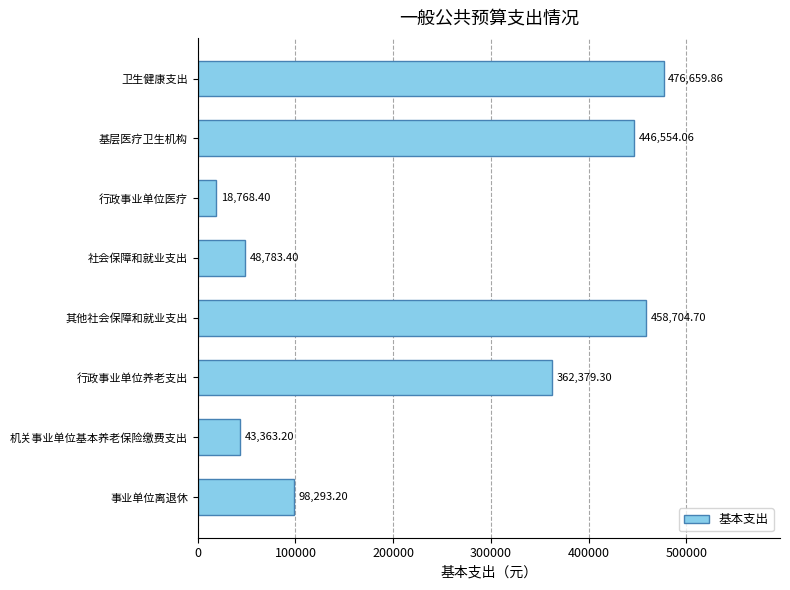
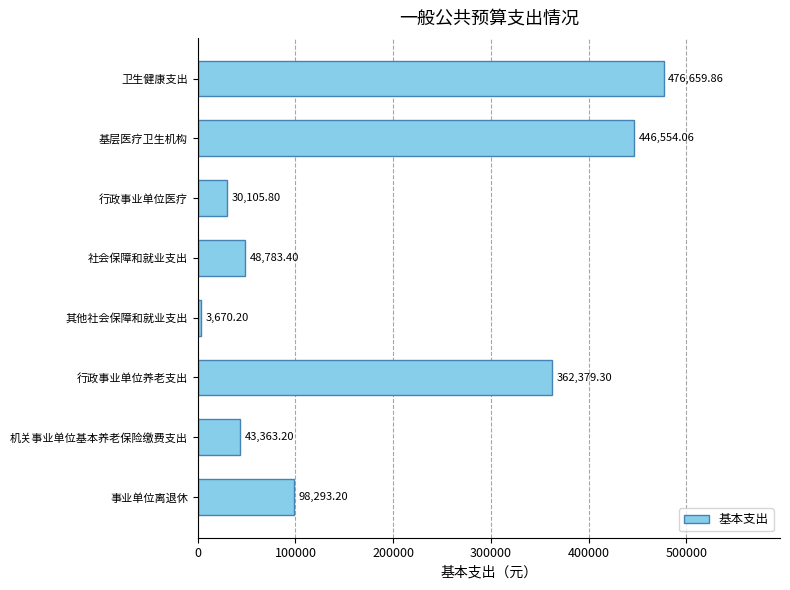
  {
    "卫生健康支出": "476,659.86",
    "基层医疗卫生机构": "446,554.06",
-   "行政事业单位医疗": "18,768.40",
+   "行政事业单位医疗": "30,105.80",
    "社会保障和就业支出": "48,783.40",
-   "其他社会保障和就业支出": "458,704.70",
+   "其他社会保障和就业支出": "3,670.20",
    "行政事业单位养老支出": "362,379.30",
    "机关事业单位基本养老保险缴费支出": "43,363.20",
    "事业单位离退休": "98,293.20"
  }
